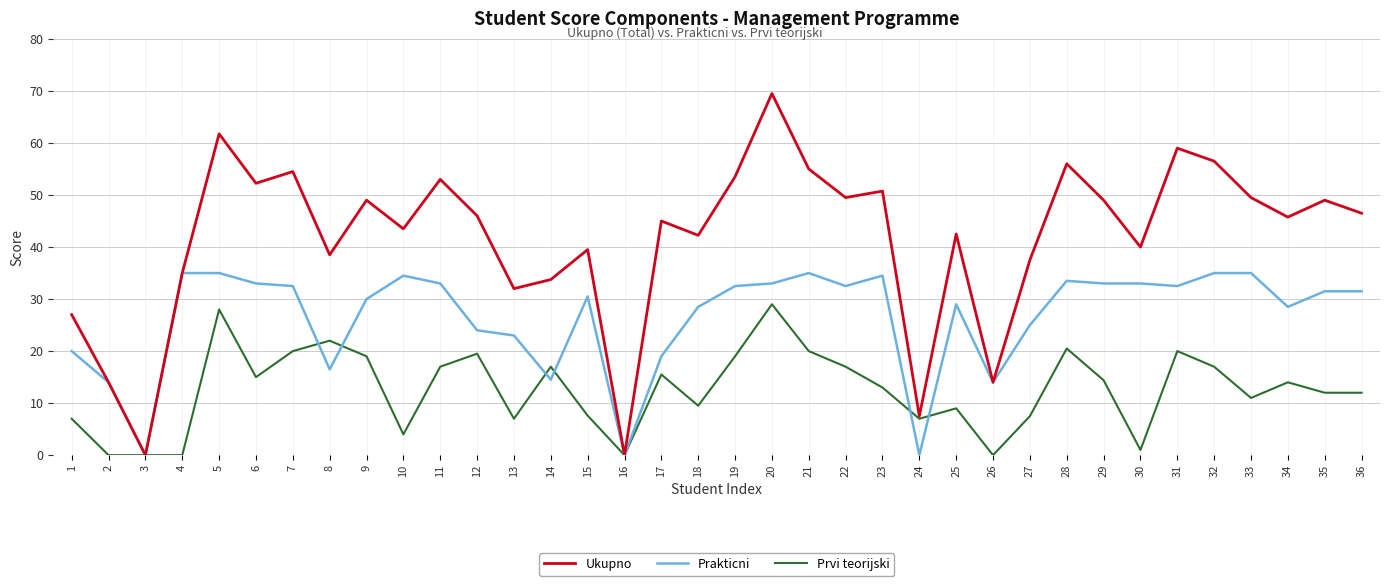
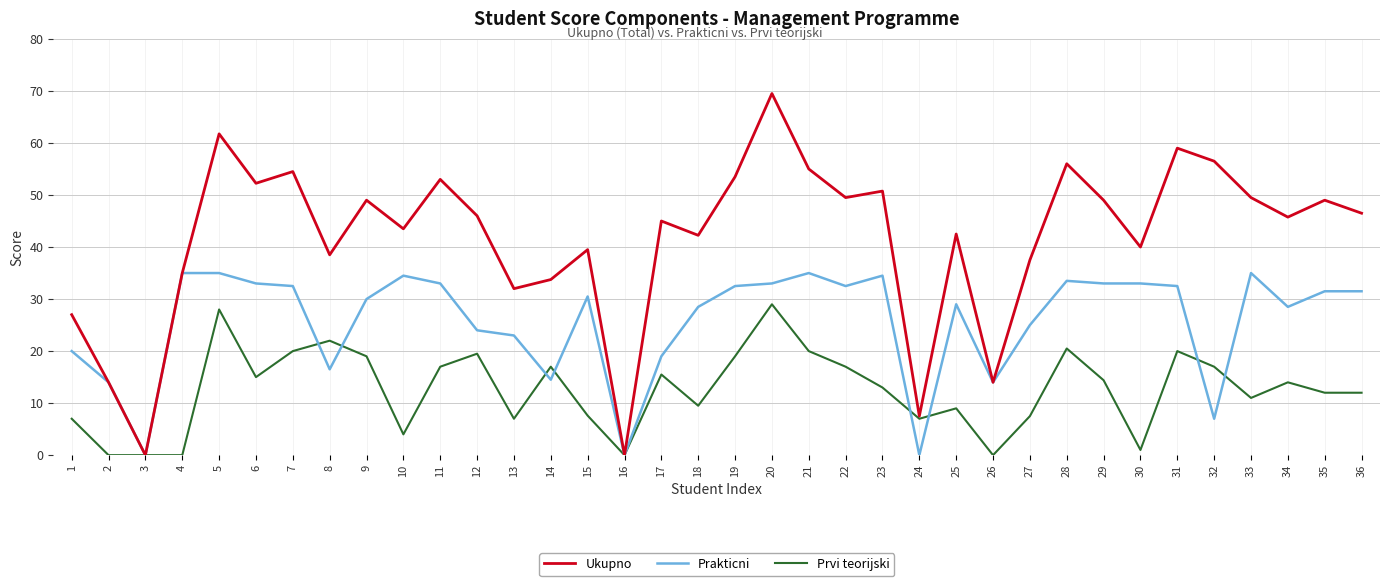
  {
    "Ukupno": {
      "1": 27,
      "5": 62,
      "6": 52,
      "7": 55,
      "8": 39,
      "9": 49,
      "10": 44,
      "11": 53,
      "12": 46,
      "13": 32,
      "14": 34,
      "15": 40,
      "17": 45,
      "18": 42,
      "19": 54,
      "20": 70,
      "21": 55,
      "22": 50,
      "23": 51,
      "24": 8,
      "25": 43,
      "27": 38,
      "28": 56,
      "29": 49,
      "30": 40,
      "31": 59,
      "32": 57,
      "33": 50,
      "34": 46,
      "35": 49,
      "36": 47
    },
    "Prakticni": {
      "1": 20,
      "5": 35,
      "6": 33,
      "7": 33,
      "8": 17,
      "9": 30,
      "10": 35,
      "11": 33,
      "12": 24,
      "13": 23,
      "14": 15,
      "15": 31,
      "17": 19,
      "18": 29,
      "19": 33,
      "20": 33,
      "21": 35,
      "22": 33,
      "23": 35,
      "24": 0,
      "25": 29,
      "27": 25,
      "28": 34,
      "29": 33,
      "30": 33,
      "31": 33,
-     "32": 35,
+     "32": 7,
      "33": 35,
      "34": 29,
      "35": 32,
      "36": 32
    },
    "Prvi teorijski": {
      "1": 7,
      "2": 0,
      "4": 0,
      "5": 28,
      "6": 15,
      "7": 20,
      "8": 22,
      "9": 19,
      "10": 4,
      "11": 17,
      "12": 20,
      "13": 7,
      "14": 17,
      "15": 8,
      "17": 16,
      "18": 10,
      "19": 19,
      "20": 29,
      "21": 20,
      "22": 17,
      "23": 13,
      "24": 7,
      "25": 9,
      "26": 0,
      "27": 8,
      "28": 21,
      "29": 14,
      "30": 1,
      "31": 20,
      "32": 17,
      "33": 11,
      "34": 14,
      "35": 12,
      "36": 12
    }
  }
